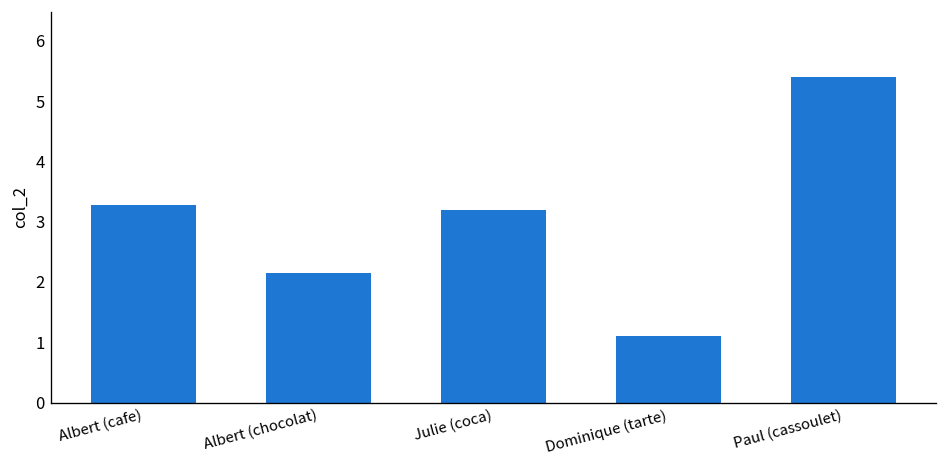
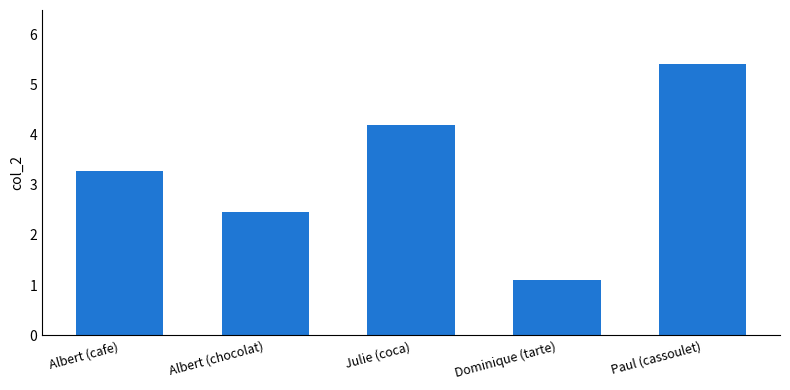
  {
    "Albert (cafe)": 3.3,
-   "Albert (chocolat)": 2.2,
-   "Julie (coca)": 3.2,
+   "Albert (chocolat)": 2.5,
+   "Julie (coca)": 4.2,
    "Dominique (tarte)": 1.1,
    "Paul (cassoulet)": 5.4
  }
